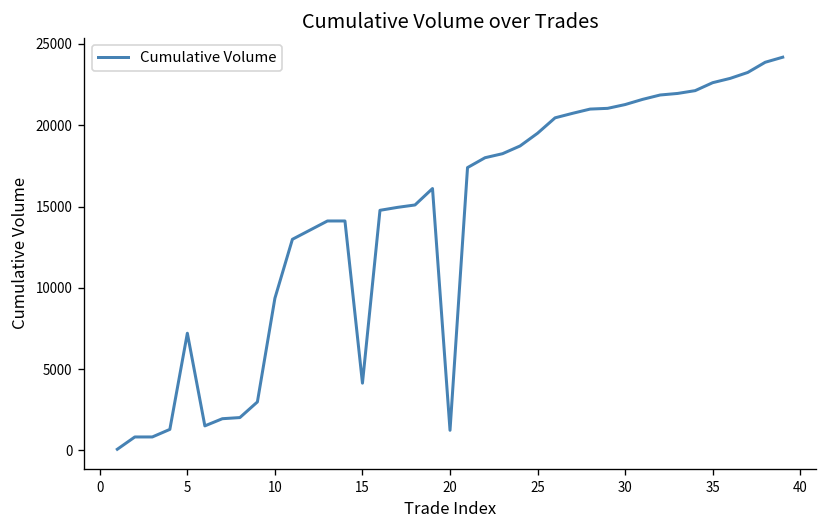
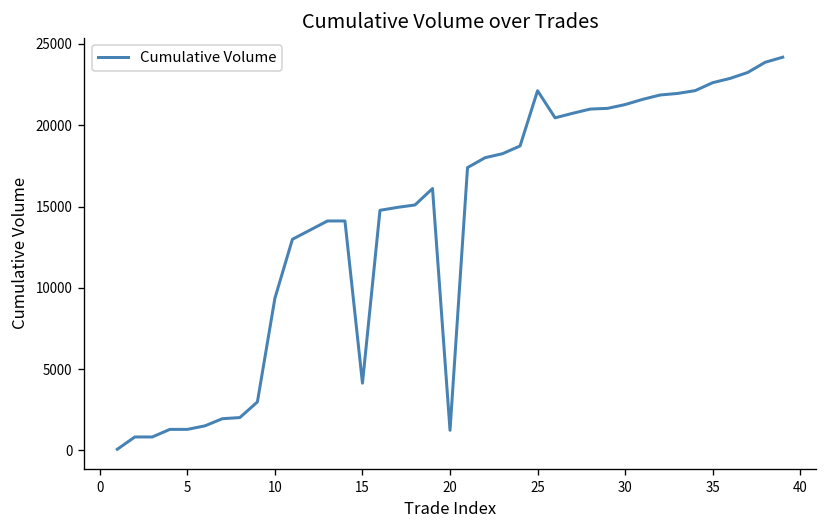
  {
-   "5": 7200,
+   "5": 1300,
    "10": 9400,
    "15": 4100,
    "20": 1200,
-   "25": 19500,
+   "25": 22100,
    "30": 21300,
    "35": 22600
  }
